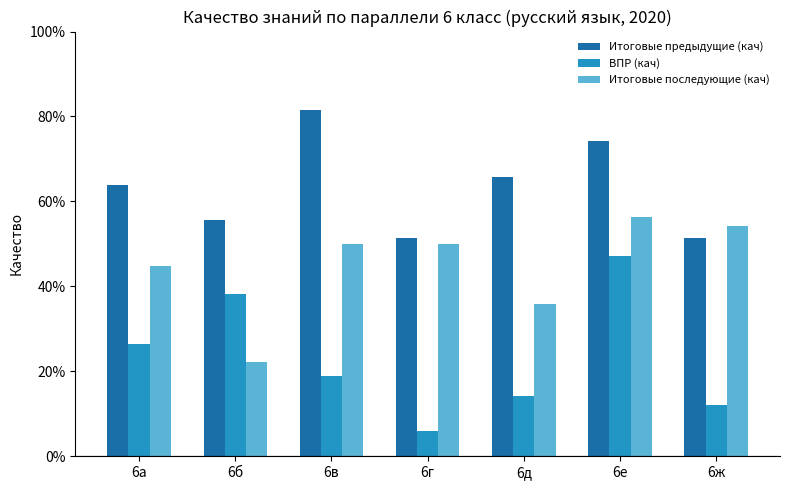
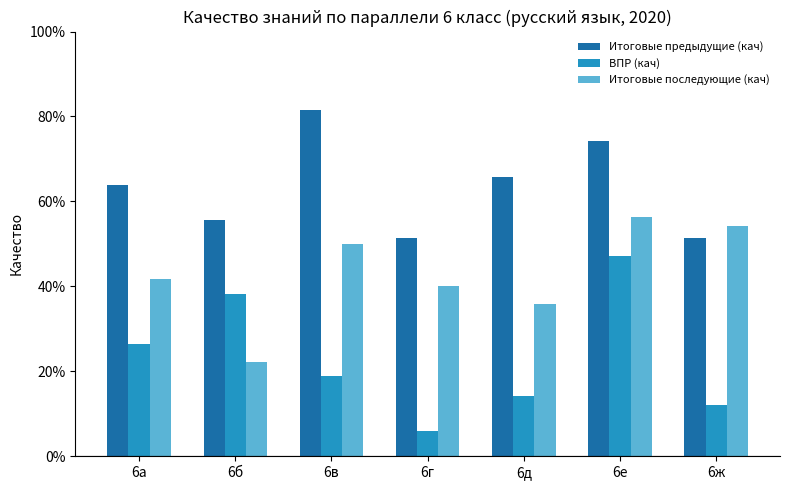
  {
    "Итоговые последующие (кач)": {
-     "6а": "45%",
+     "6а": "42%",
      "6б": "22%",
      "6в": "50%",
-     "6г": "50%",
+     "6г": "40%",
      "6д": "36%",
      "6е": "56%",
      "6ж": "54%"
    }
  }
